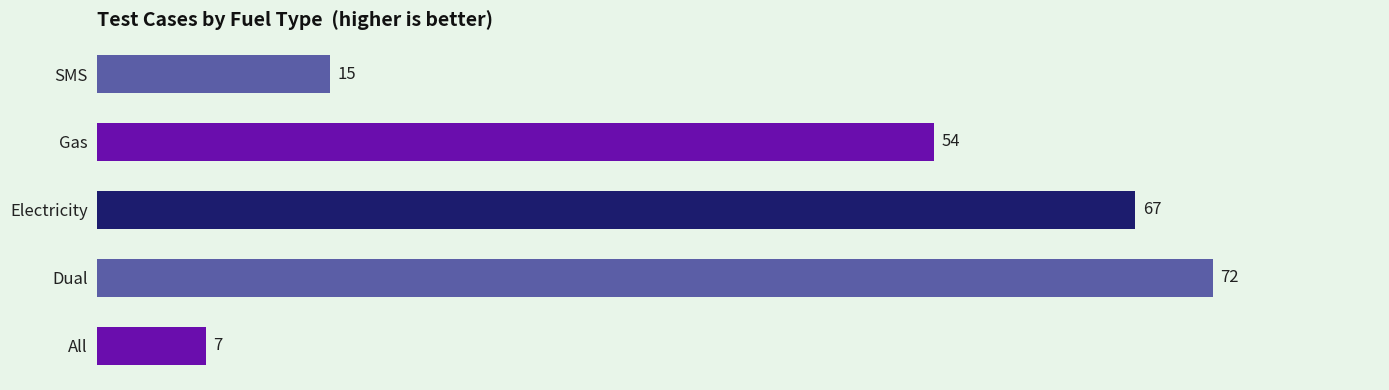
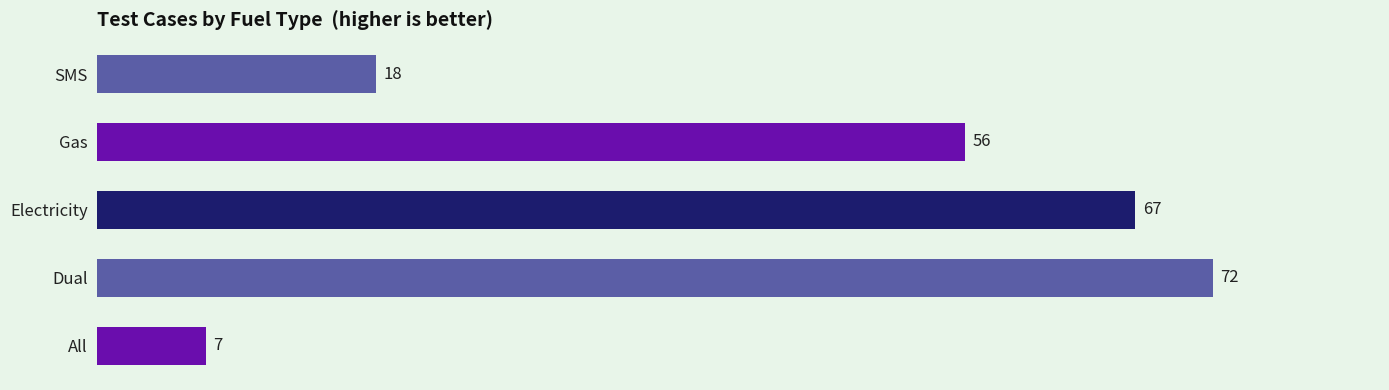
  {
-   "SMS": 15,
-   "Gas": 54,
+   "SMS": 18,
+   "Gas": 56,
    "Electricity": 67,
    "Dual": 72,
    "All": 7
  }
